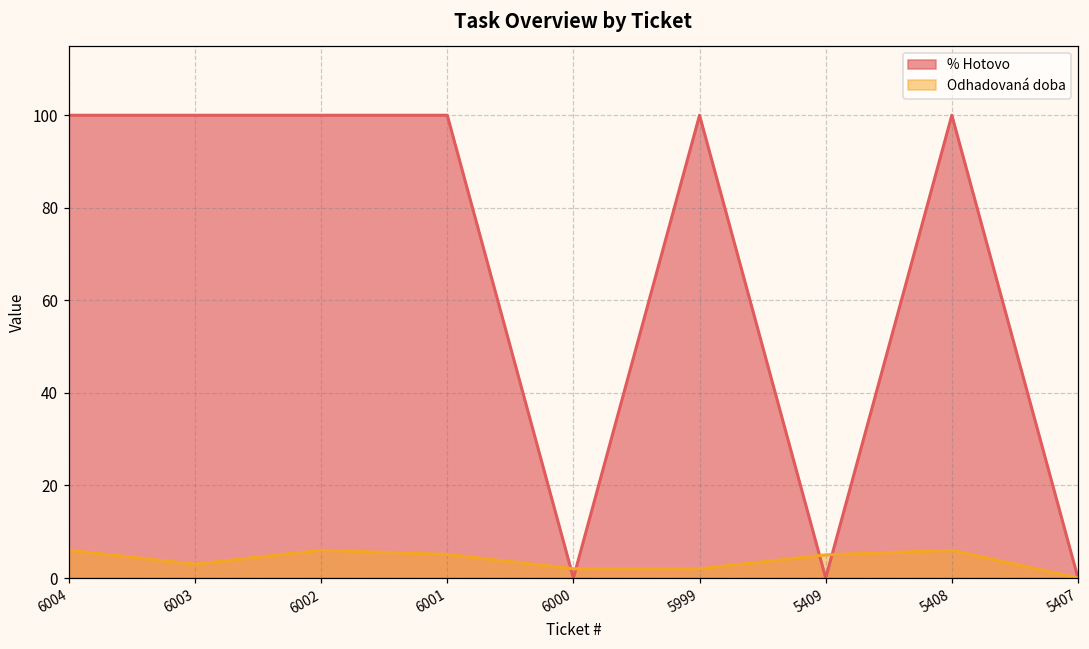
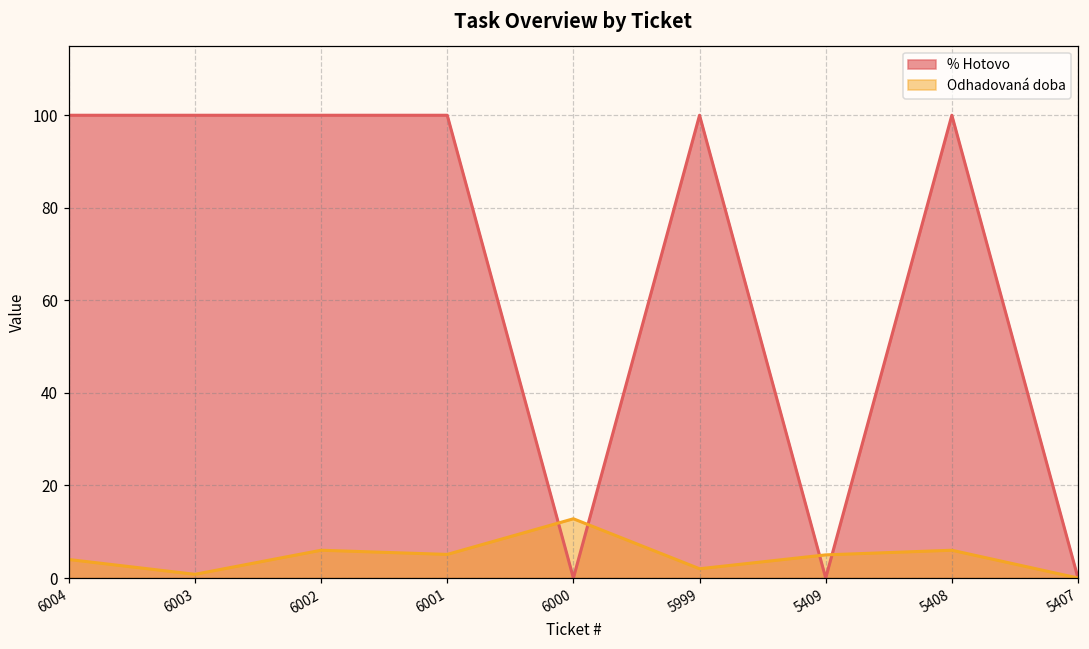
  {
    "% Hotovo": {
      "6004": 100,
      "6003": 100,
      "6002": 100,
      "6001": 100,
      "6000": 0,
      "5999": 100,
      "5409": 0,
      "5408": 100
    },
    "Odhadovaná doba": {
-     "6004": 6,
-     "6003": 3,
+     "6004": 4,
+     "6003": 1,
      "6002": 6,
      "6001": 5,
-     "6000": 2,
+     "6000": 13,
      "5999": 2,
      "5409": 5,
      "5408": 6
    }
  }
